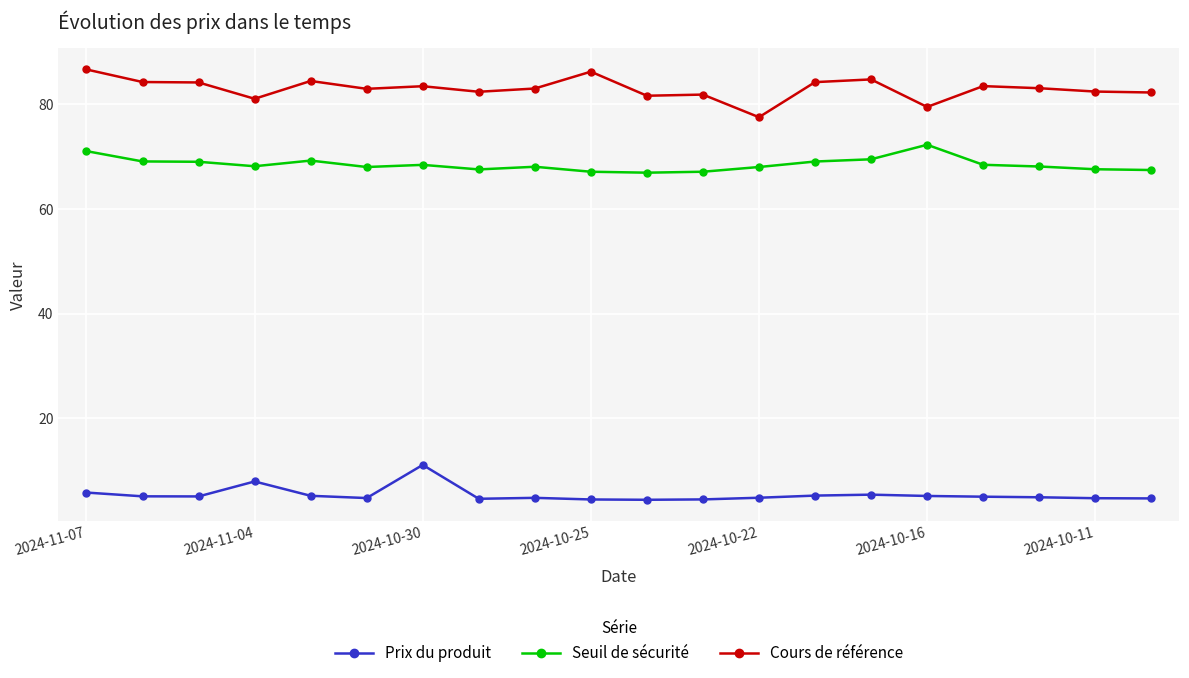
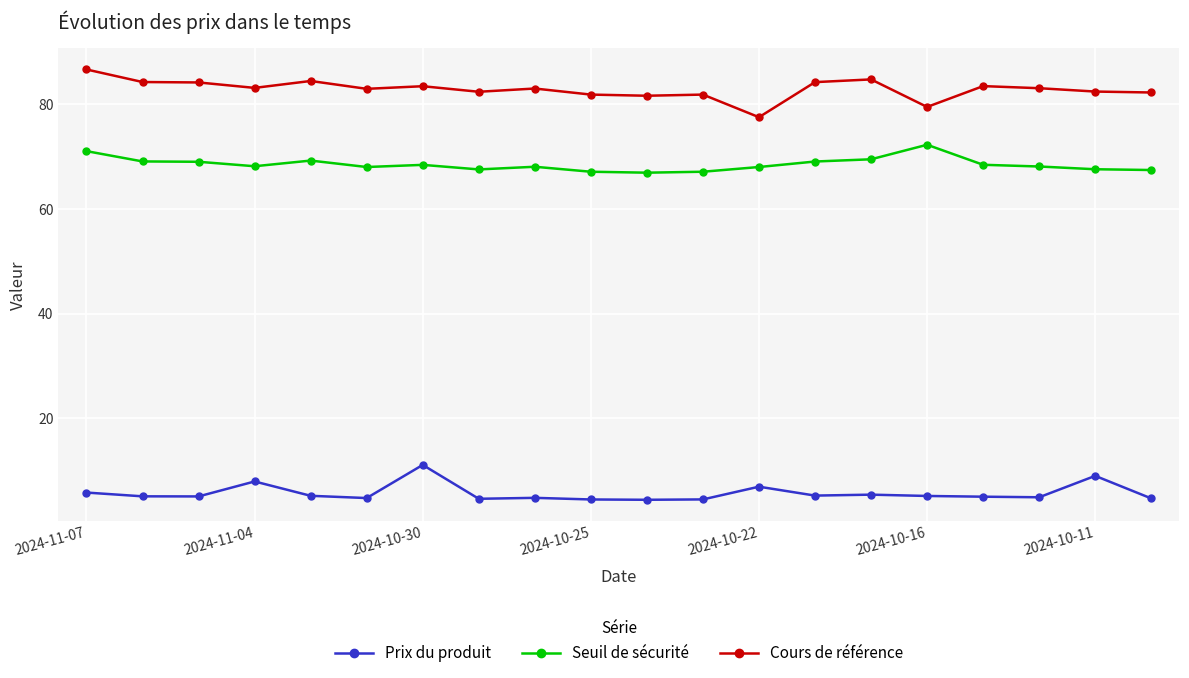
  {
    "Prix du produit": {
      "2024-11-07": 6,
      "2024-11-04": 8,
      "2024-10-30": 11,
      "2024-10-25": 5,
-     "2024-10-22": 5,
+     "2024-10-22": 7,
      "2024-10-16": 5,
-     "2024-10-11": 5
+     "2024-10-11": 9
    },
    "Seuil de sécurité": {
      "2024-11-07": 71,
      "2024-11-04": 68,
      "2024-10-30": 68,
      "2024-10-25": 67,
      "2024-10-22": 68,
      "2024-10-16": 72,
      "2024-10-11": 68
    },
    "Cours de référence": {
      "2024-11-07": 87,
-     "2024-11-04": 81,
+     "2024-11-04": 83,
      "2024-10-30": 83,
-     "2024-10-25": 86,
+     "2024-10-25": 82,
      "2024-10-22": 78,
      "2024-10-16": 80,
      "2024-10-11": 82
    }
  }
